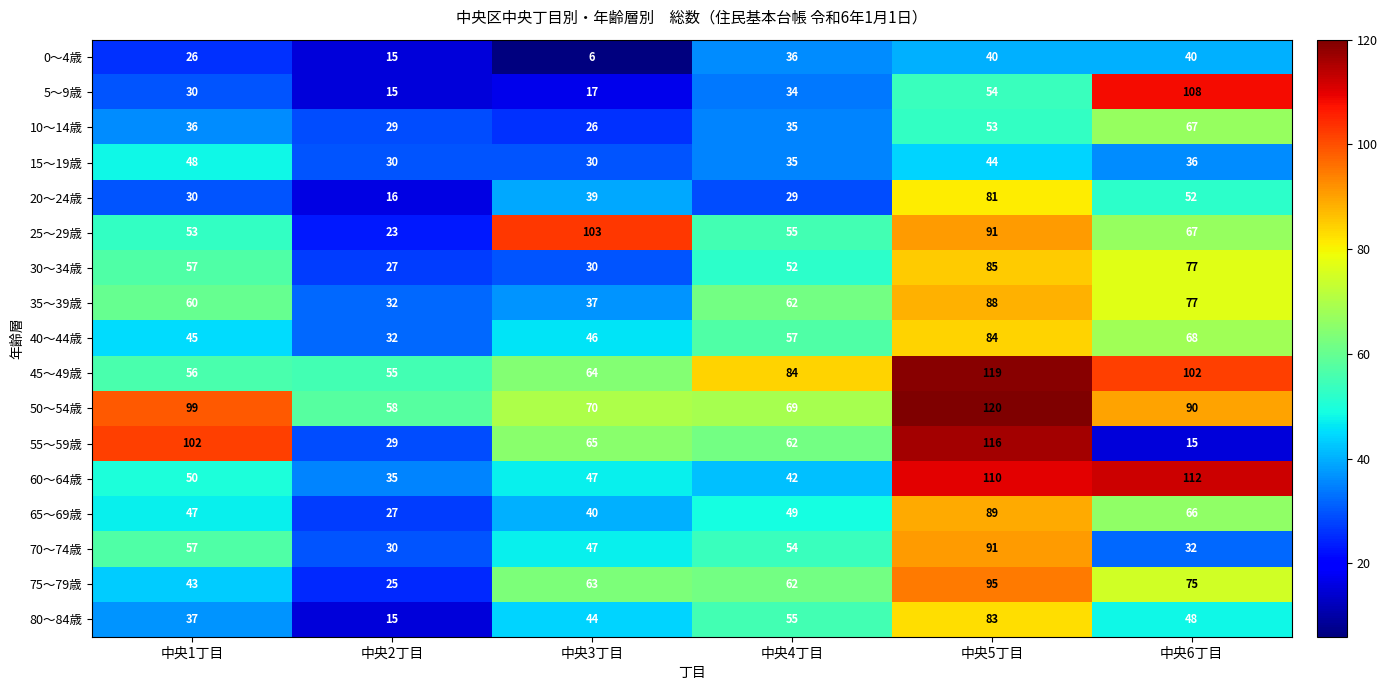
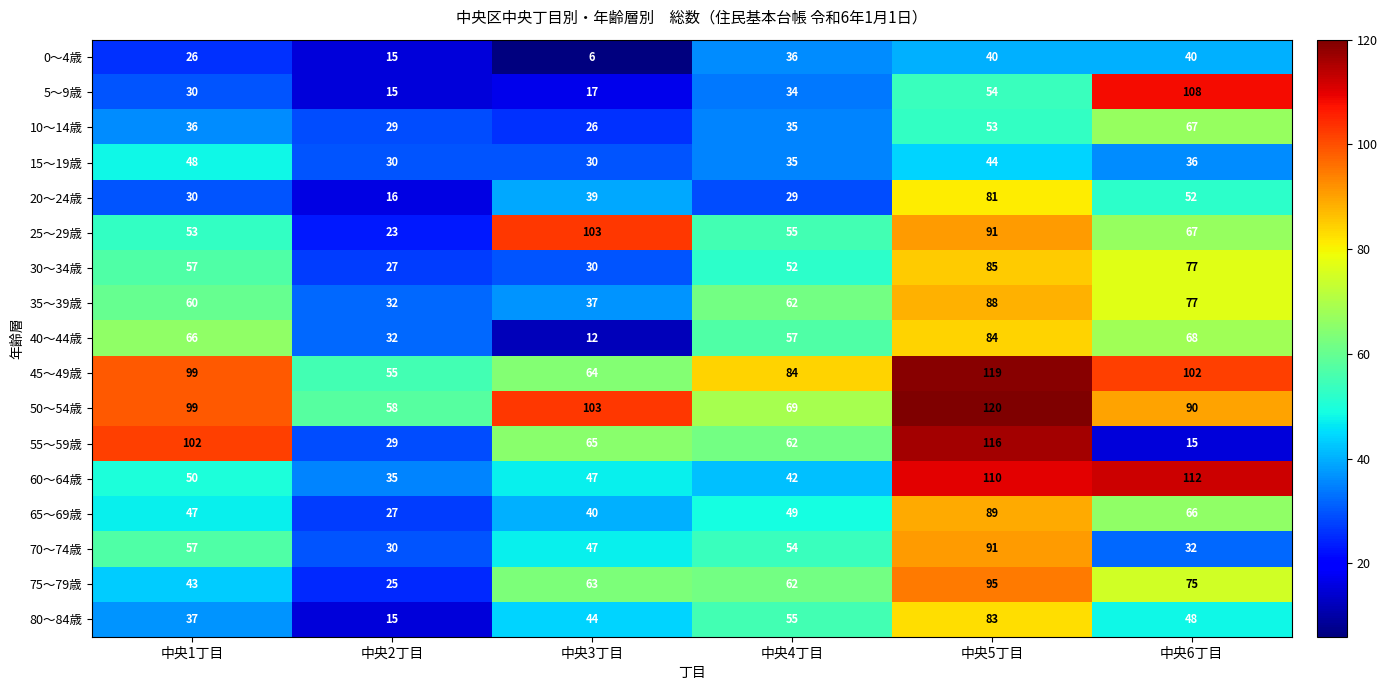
  {
    "0～4歳": {
      "中央1丁目": 26,
      "中央2丁目": 15,
      "中央3丁目": 6,
      "中央4丁目": 36,
      "中央5丁目": 40,
      "中央6丁目": 40
    },
    "5～9歳": {
      "中央1丁目": 30,
      "中央2丁目": 15,
      "中央3丁目": 17,
      "中央4丁目": 34,
      "中央5丁目": 54,
      "中央6丁目": 108
    },
    "10～14歳": {
      "中央1丁目": 36,
      "中央2丁目": 29,
      "中央3丁目": 26,
      "中央4丁目": 35,
      "中央5丁目": 53,
      "中央6丁目": 67
    },
    "15～19歳": {
      "中央1丁目": 48,
      "中央2丁目": 30,
      "中央3丁目": 30,
      "中央4丁目": 35,
      "中央5丁目": 44,
      "中央6丁目": 36
    },
    "20～24歳": {
      "中央1丁目": 30,
      "中央2丁目": 16,
      "中央3丁目": 39,
      "中央4丁目": 29,
      "中央5丁目": 81,
      "中央6丁目": 52
    },
    "25～29歳": {
      "中央1丁目": 53,
      "中央2丁目": 23,
      "中央3丁目": 103,
      "中央4丁目": 55,
      "中央5丁目": 91,
      "中央6丁目": 67
    },
    "30～34歳": {
      "中央1丁目": 57,
      "中央2丁目": 27,
      "中央3丁目": 30,
      "中央4丁目": 52,
      "中央5丁目": 85,
      "中央6丁目": 77
    },
    "35～39歳": {
      "中央1丁目": 60,
      "中央2丁目": 32,
      "中央3丁目": 37,
      "中央4丁目": 62,
      "中央5丁目": 88,
      "中央6丁目": 77
    },
    "40～44歳": {
-     "中央1丁目": 45,
+     "中央1丁目": 66,
      "中央2丁目": 32,
-     "中央3丁目": 46,
+     "中央3丁目": 12,
      "中央4丁目": 57,
      "中央5丁目": 84,
      "中央6丁目": 68
    },
    "45～49歳": {
-     "中央1丁目": 56,
+     "中央1丁目": 99,
      "中央2丁目": 55,
      "中央3丁目": 64,
      "中央4丁目": 84,
      "中央5丁目": 119,
      "中央6丁目": 102
    },
    "50～54歳": {
      "中央1丁目": 99,
      "中央2丁目": 58,
-     "中央3丁目": 70,
+     "中央3丁目": 103,
      "中央4丁目": 69,
      "中央5丁目": 120,
      "中央6丁目": 90
    },
    "55～59歳": {
      "中央1丁目": 102,
      "中央2丁目": 29,
      "中央3丁目": 65,
      "中央4丁目": 62,
      "中央5丁目": 116,
      "中央6丁目": 15
    },
    "60～64歳": {
      "中央1丁目": 50,
      "中央2丁目": 35,
      "中央3丁目": 47,
      "中央4丁目": 42,
      "中央5丁目": 110,
      "中央6丁目": 112
    },
    "65～69歳": {
      "中央1丁目": 47,
      "中央2丁目": 27,
      "中央3丁目": 40,
      "中央4丁目": 49,
      "中央5丁目": 89,
      "中央6丁目": 66
    },
    "70～74歳": {
      "中央1丁目": 57,
      "中央2丁目": 30,
      "中央3丁目": 47,
      "中央4丁目": 54,
      "中央5丁目": 91,
      "中央6丁目": 32
    },
    "75～79歳": {
      "中央1丁目": 43,
      "中央2丁目": 25,
      "中央3丁目": 63,
      "中央4丁目": 62,
      "中央5丁目": 95,
      "中央6丁目": 75
    },
    "80～84歳": {
      "中央1丁目": 37,
      "中央2丁目": 15,
      "中央3丁目": 44,
      "中央4丁目": 55,
      "中央5丁目": 83,
      "中央6丁目": 48
    }
  }
